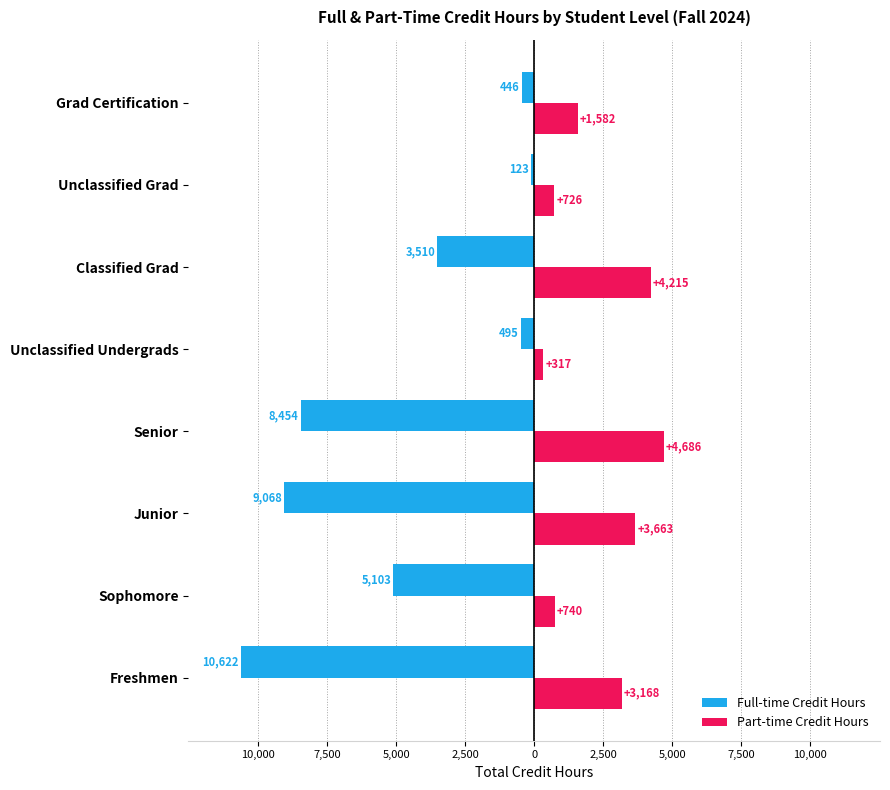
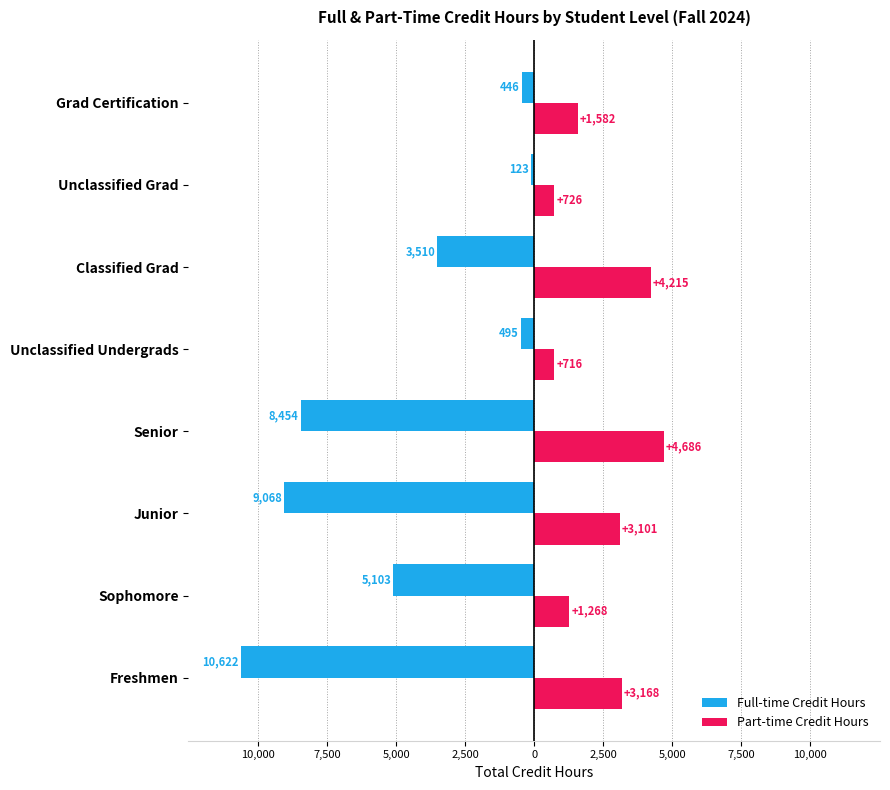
  {
    "Part-time Credit Hours": {
      "Unclassified Grad": "+726",
      "Classified Grad": "+4,215",
-     "Unclassified Undergrads": "+317",
+     "Unclassified Undergrads": "+716",
      "Senior": "+4,686",
-     "Junior": "+3,663",
-     "Sophomore": "+740",
+     "Junior": "+3,101",
+     "Sophomore": "+1,268",
      "Freshmen": "+3,168"
    }
  }
